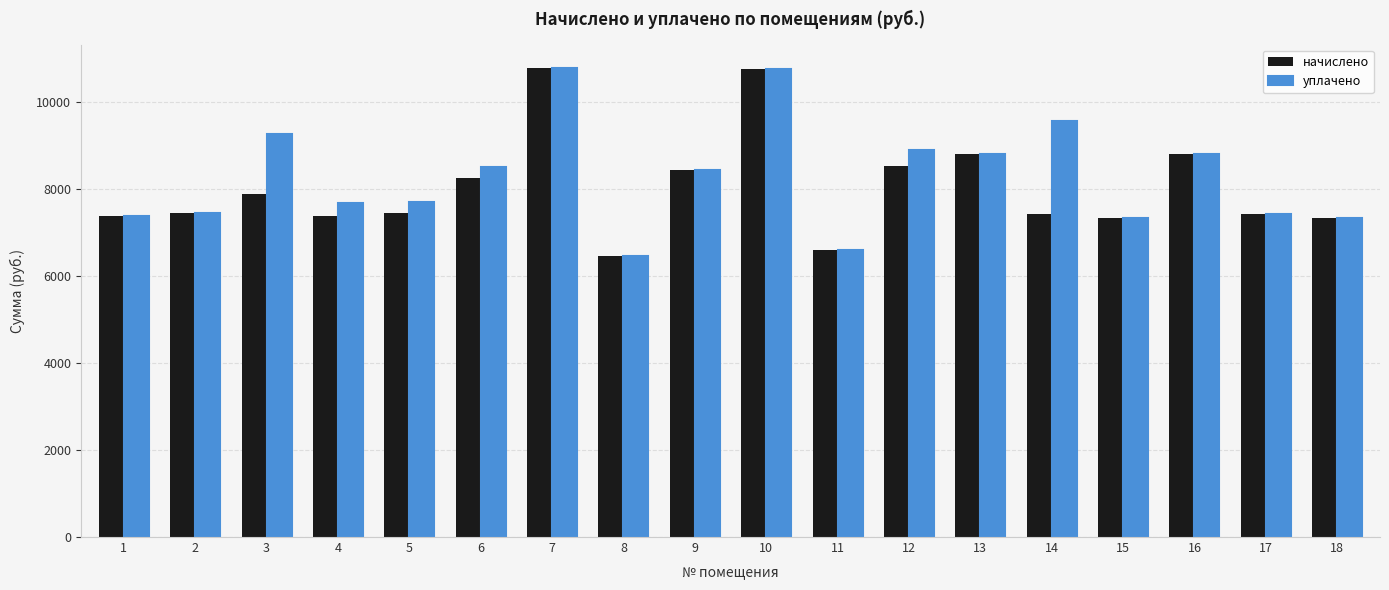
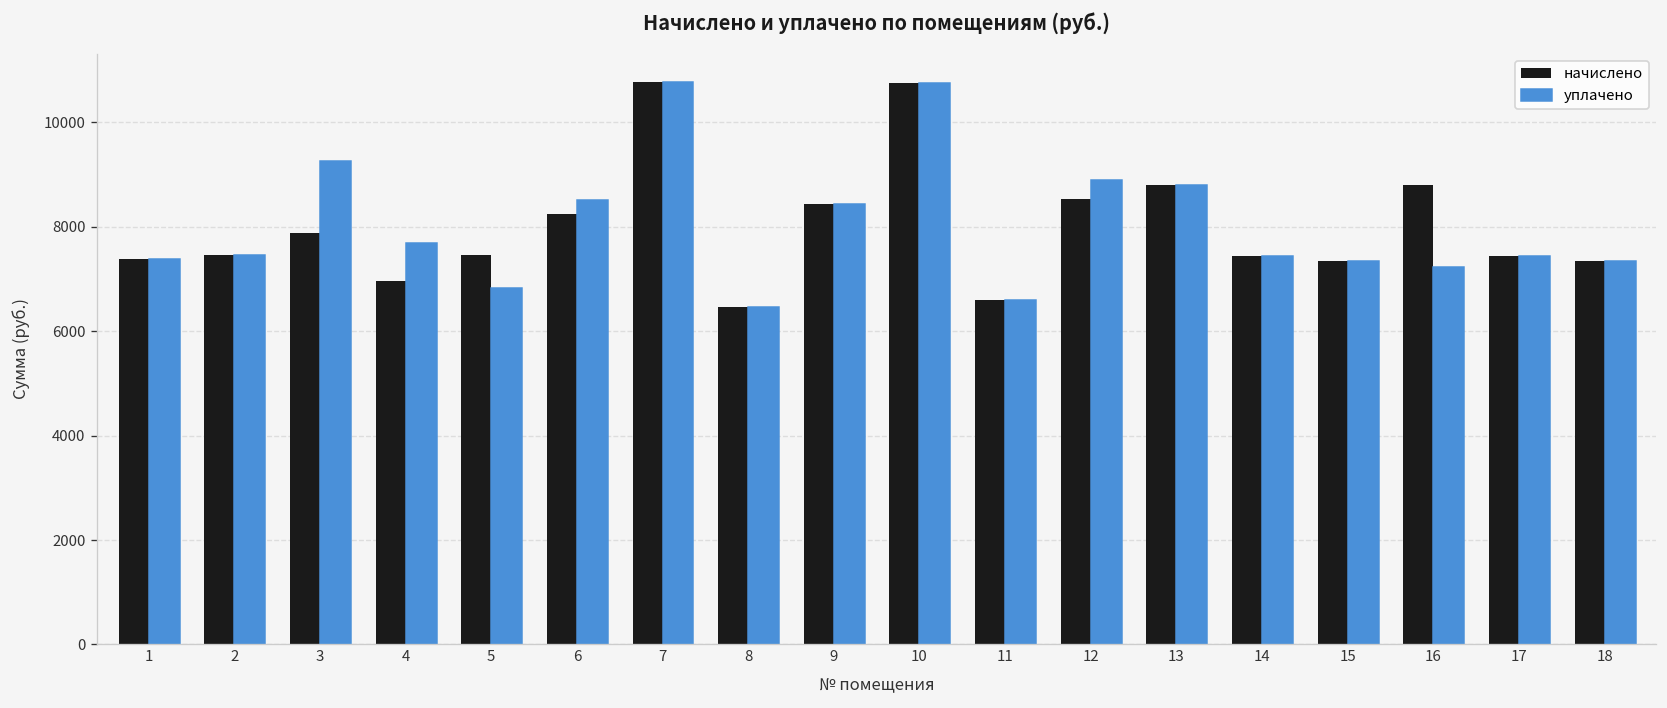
  {
    "начислено": {
      "1": 7400,
      "2": 7500,
      "3": 7900,
-     "4": 7400,
+     "4": 7000,
      "5": 7500,
      "6": 8200,
      "7": 10800,
      "8": 6500,
      "9": 8400,
      "10": 10800,
      "11": 6600,
      "12": 8500,
      "13": 8800,
      "14": 7400,
      "15": 7300,
      "16": 8800,
      "17": 7400,
      "18": 7300
    },
    "уплачено": {
      "1": 7400,
      "2": 7500,
      "3": 9300,
      "4": 7700,
-     "5": 7700,
+     "5": 6800,
      "6": 8500,
      "7": 10800,
      "8": 6500,
      "9": 8400,
      "10": 10800,
      "11": 6600,
      "12": 8900,
      "13": 8800,
-     "14": 9600,
+     "14": 7400,
      "15": 7300,
-     "16": 8800,
+     "16": 7200,
      "17": 7400,
      "18": 7300
    }
  }
